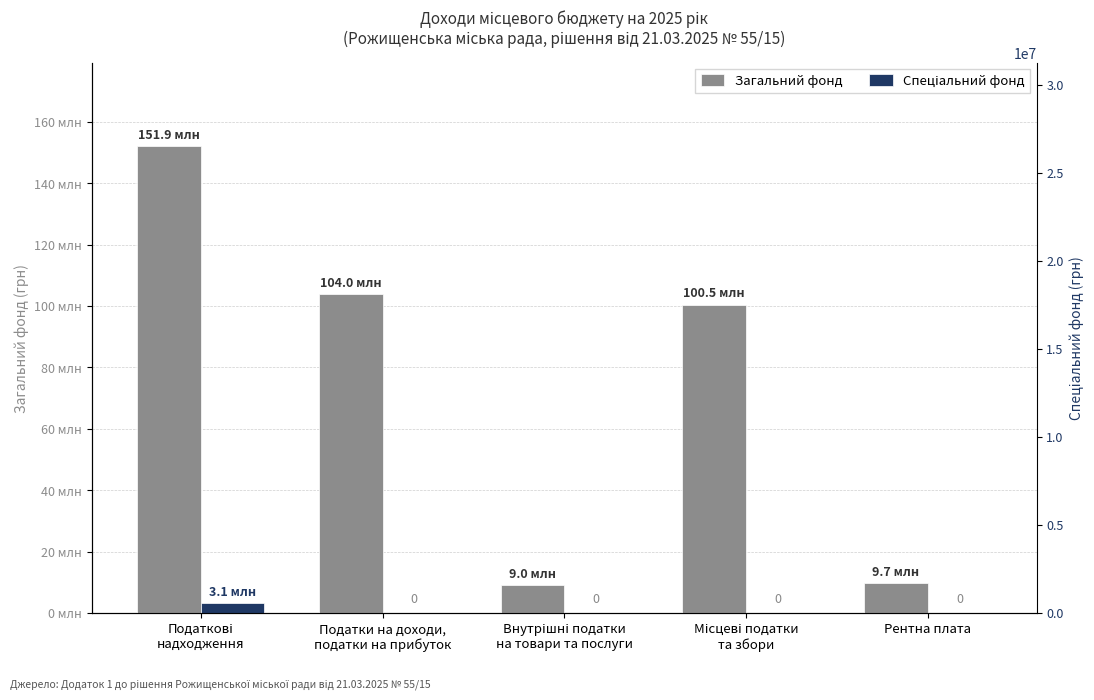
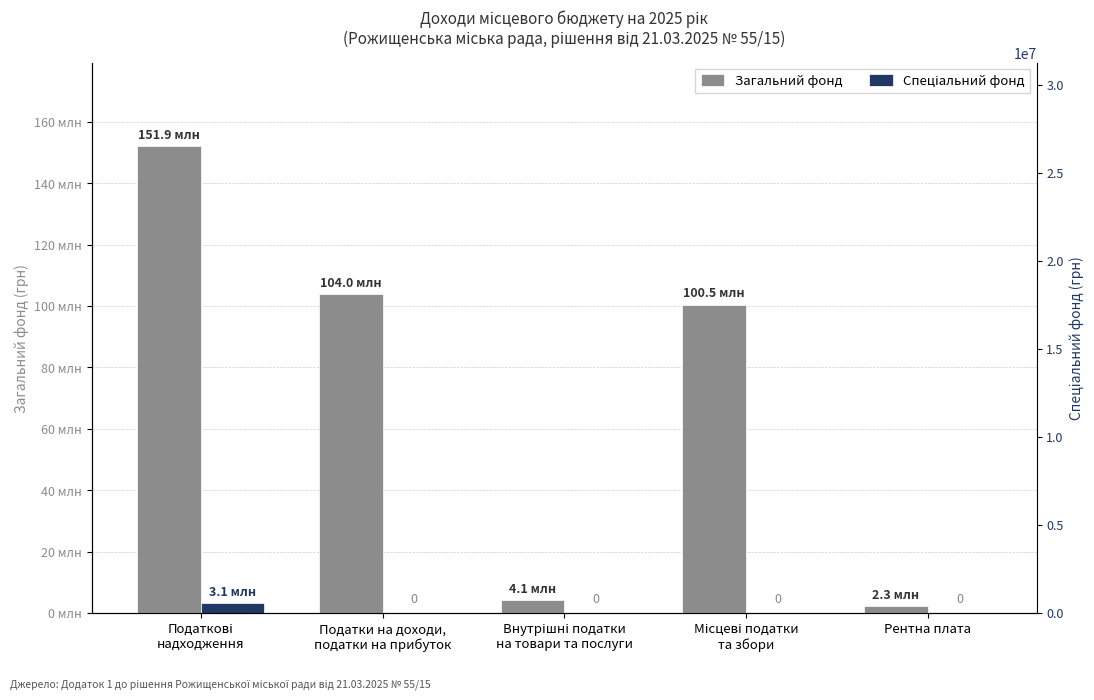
  {
    "Загальний фонд": {
-     "Внутрішні податки на товари та послуги": 9.0,
-     "Рентна плата": 9.7
+     "Внутрішні податки на товари та послуги": 4.1,
+     "Рентна плата": 2.3
    },
    "Спеціальний фонд": {
      "Податки на доходи, податки на прибуток": 0,
      "Внутрішні податки на товари та послуги": 0,
      "Місцеві податки та збори": 0,
      "Рентна плата": 0
    }
  }
